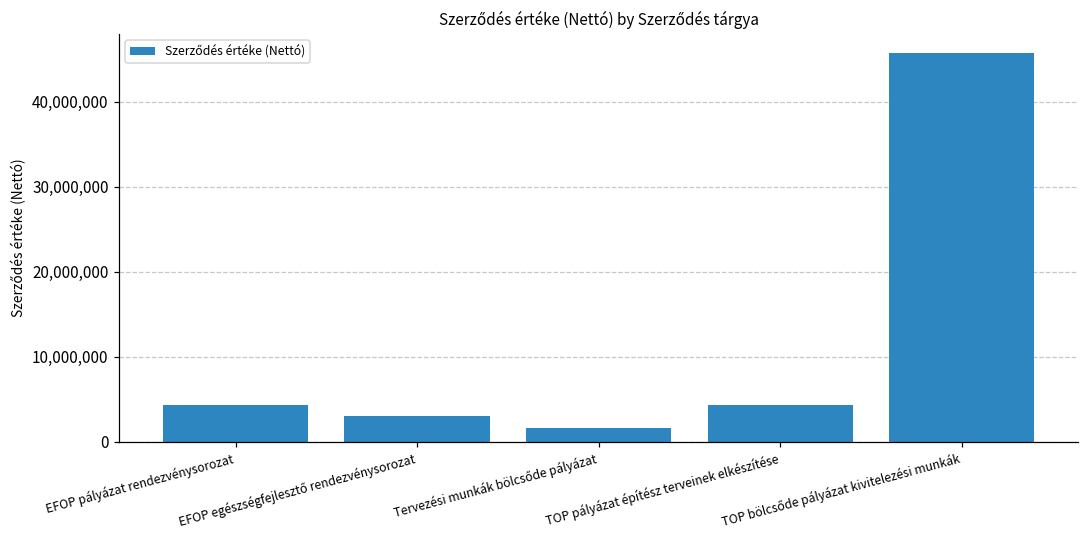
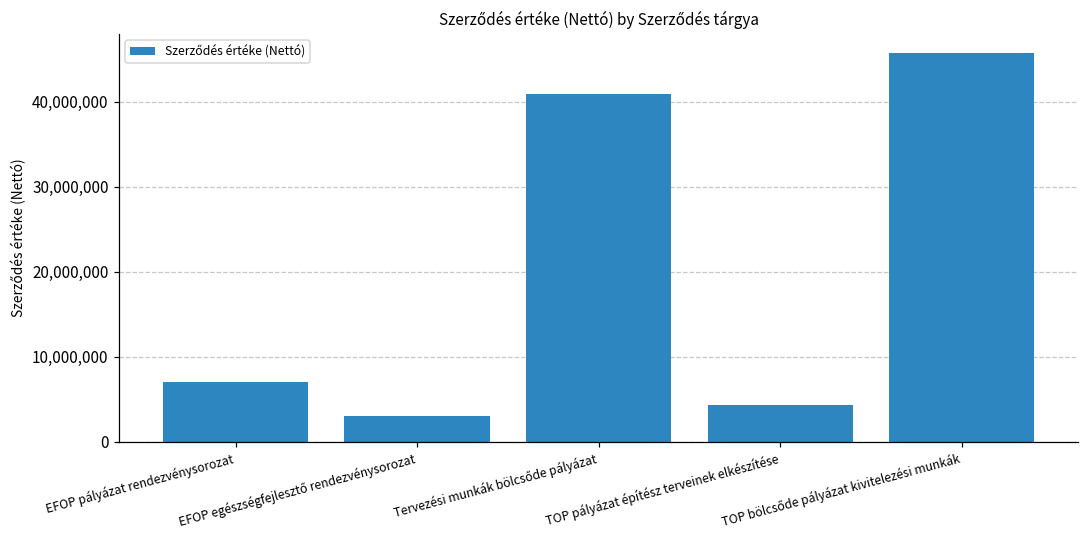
  {
-   "EFOP pályázat rendezvénysorozat": "4,000,000",
+   "EFOP pályázat rendezvénysorozat": "7,000,000",
    "EFOP egészségfejlesztő rendezvénysorozat": "3,000,000",
-   "Tervezési munkák bölcsőde pályázat": "2,000,000",
+   "Tervezési munkák bölcsőde pályázat": "41,000,000",
    "TOP pályázat építész terveinek elkészítése": "4,000,000",
    "TOP bölcsőde pályázat kivitelezési munkák": "46,000,000"
  }
